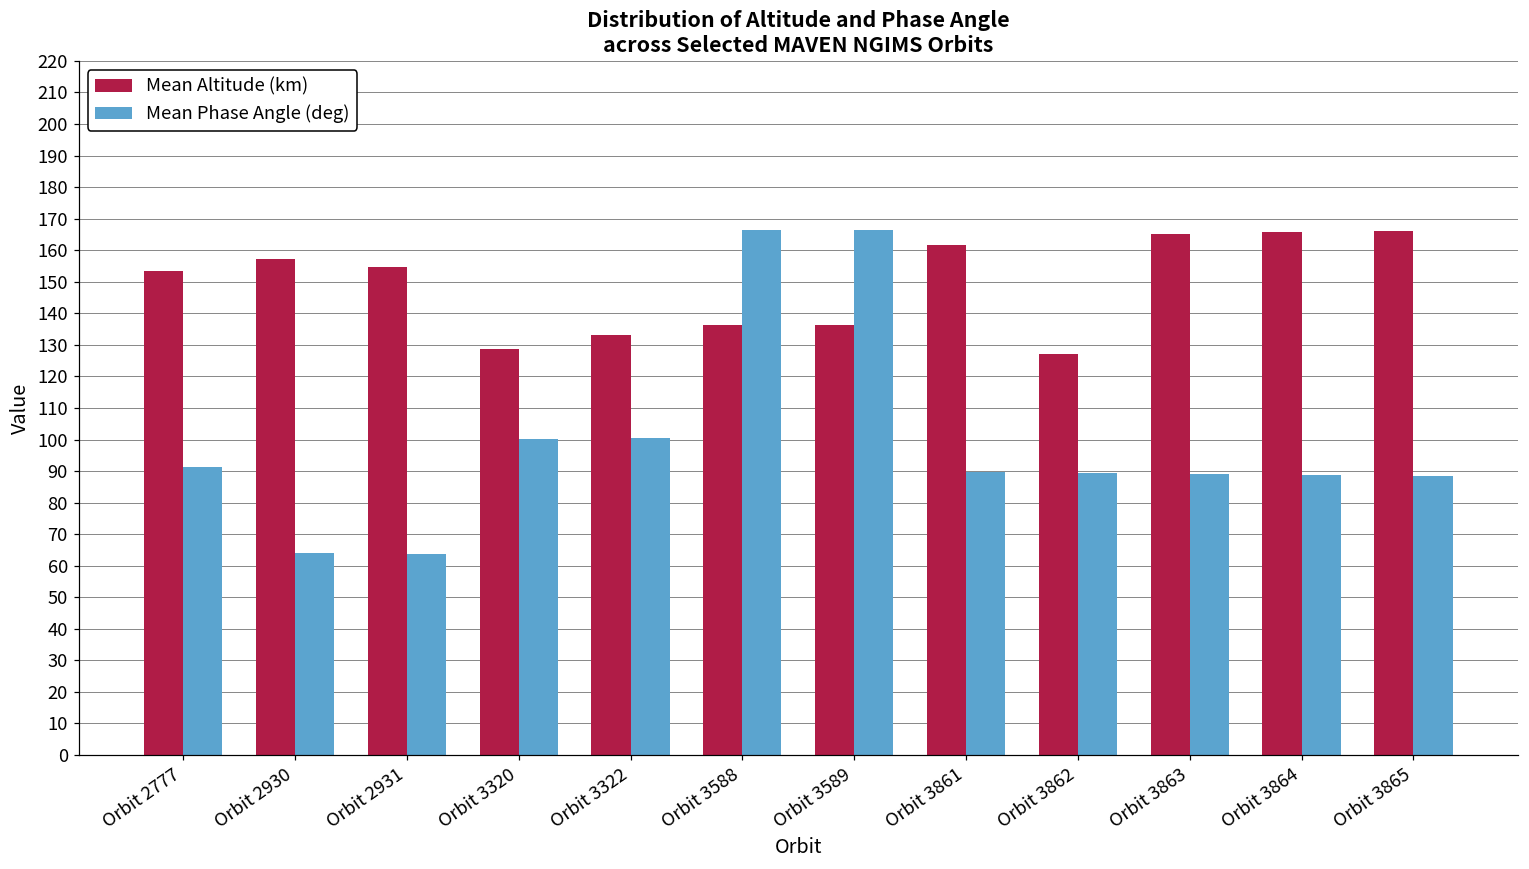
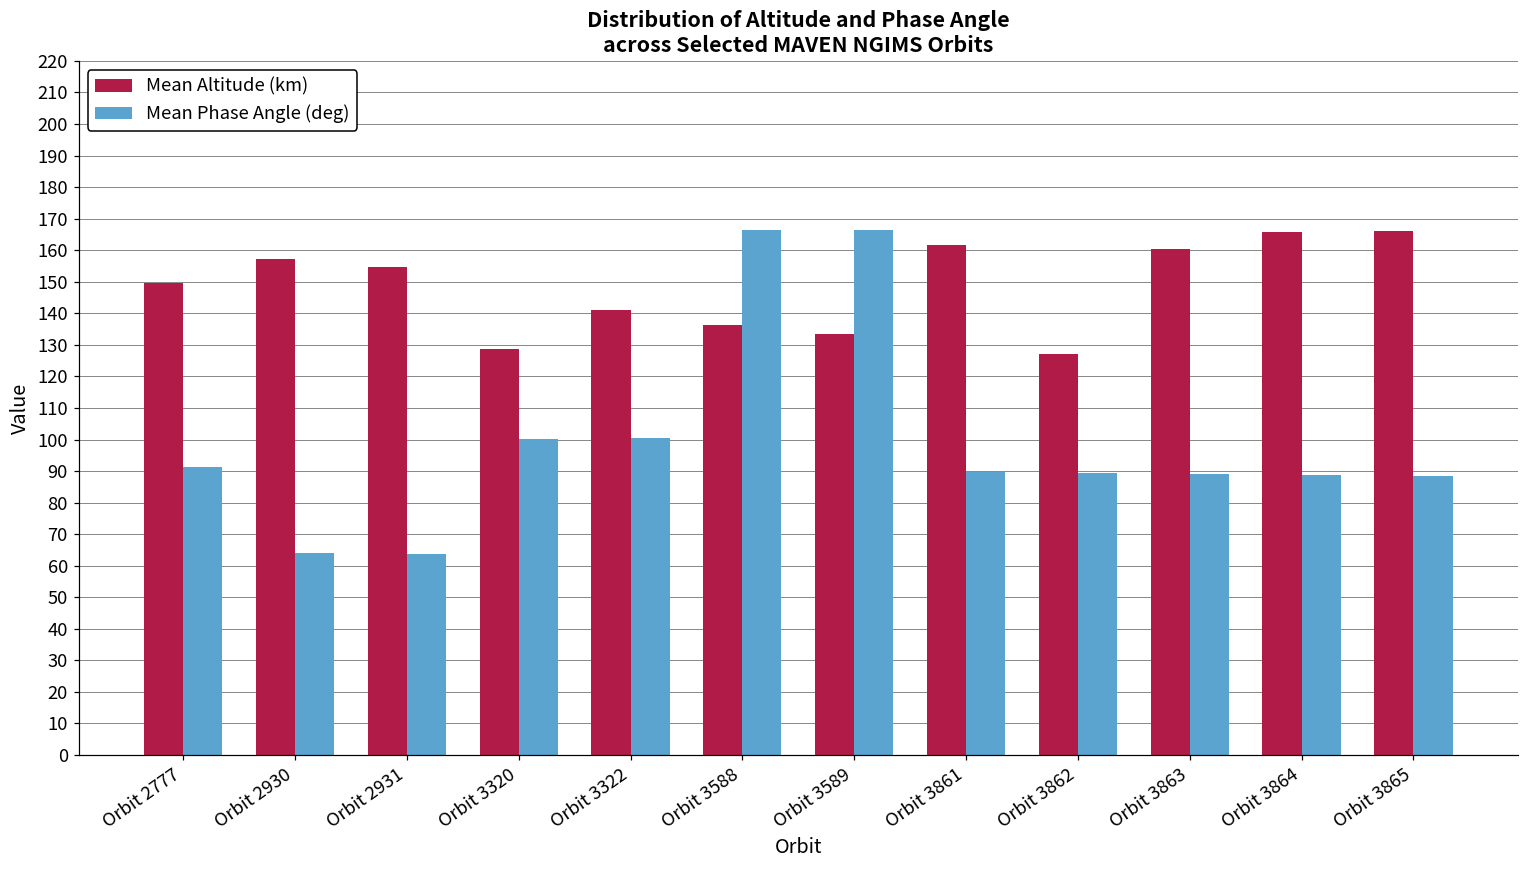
  {
    "Mean Altitude (km)": {
-     "Orbit 2777": 153,
+     "Orbit 2777": 150,
      "Orbit 2930": 157,
      "Orbit 2931": 155,
      "Orbit 3320": 129,
-     "Orbit 3322": 133,
+     "Orbit 3322": 141,
      "Orbit 3588": 136,
-     "Orbit 3589": 136,
+     "Orbit 3589": 133,
      "Orbit 3861": 162,
      "Orbit 3862": 127,
-     "Orbit 3863": 165,
+     "Orbit 3863": 160,
      "Orbit 3864": 166,
      "Orbit 3865": 166
    },
    "Mean Phase Angle (deg)": {
      "Orbit 2777": 91,
      "Orbit 2930": 64,
      "Orbit 2931": 64,
      "Orbit 3320": 100,
      "Orbit 3322": 101,
      "Orbit 3588": 166,
      "Orbit 3589": 166,
      "Orbit 3861": 90,
      "Orbit 3862": 89,
      "Orbit 3863": 89,
      "Orbit 3864": 89,
      "Orbit 3865": 89
    }
  }
